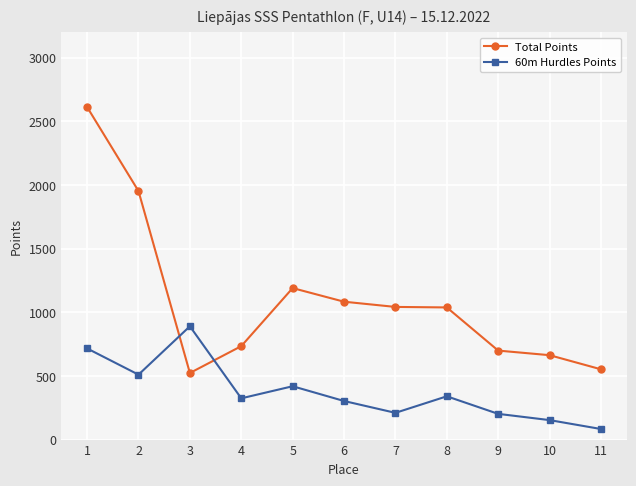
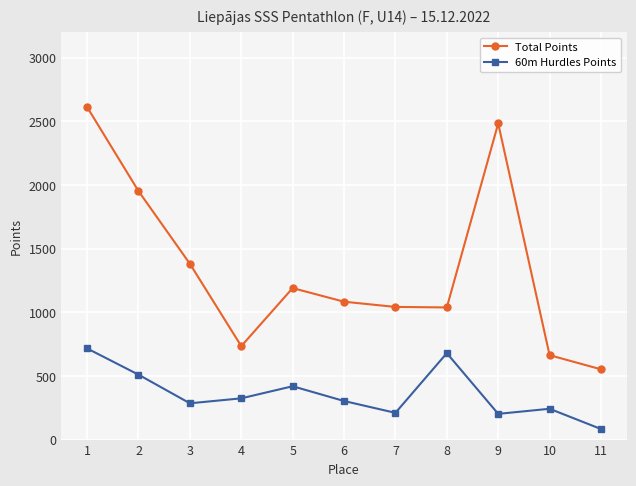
  {
    "Total Points": {
      "1": 2610,
      "2": 1950,
-     "3": 520,
+     "3": 1380,
      "4": 730,
      "5": 1190,
      "6": 1080,
      "7": 1040,
      "8": 1040,
-     "9": 700,
+     "9": 2480,
      "10": 660,
      "11": 550
    },
    "60m Hurdles Points": {
      "1": 720,
      "2": 510,
-     "3": 890,
+     "3": 290,
      "4": 320,
      "5": 420,
      "6": 300,
      "7": 210,
-     "8": 340,
+     "8": 680,
      "9": 200,
-     "10": 150,
+     "10": 240,
      "11": 80
    }
  }
